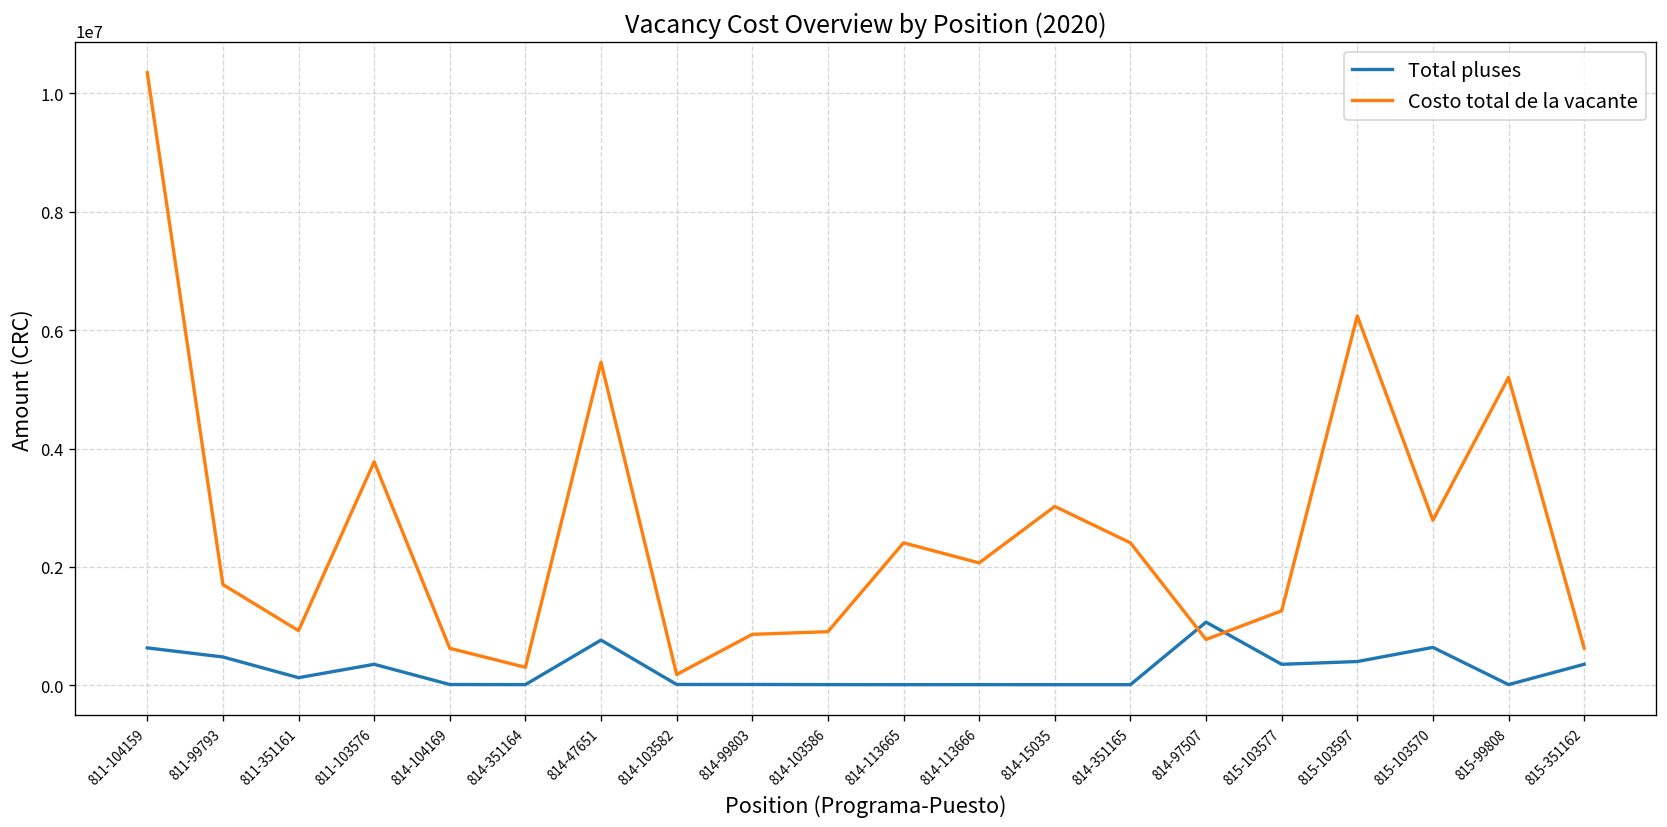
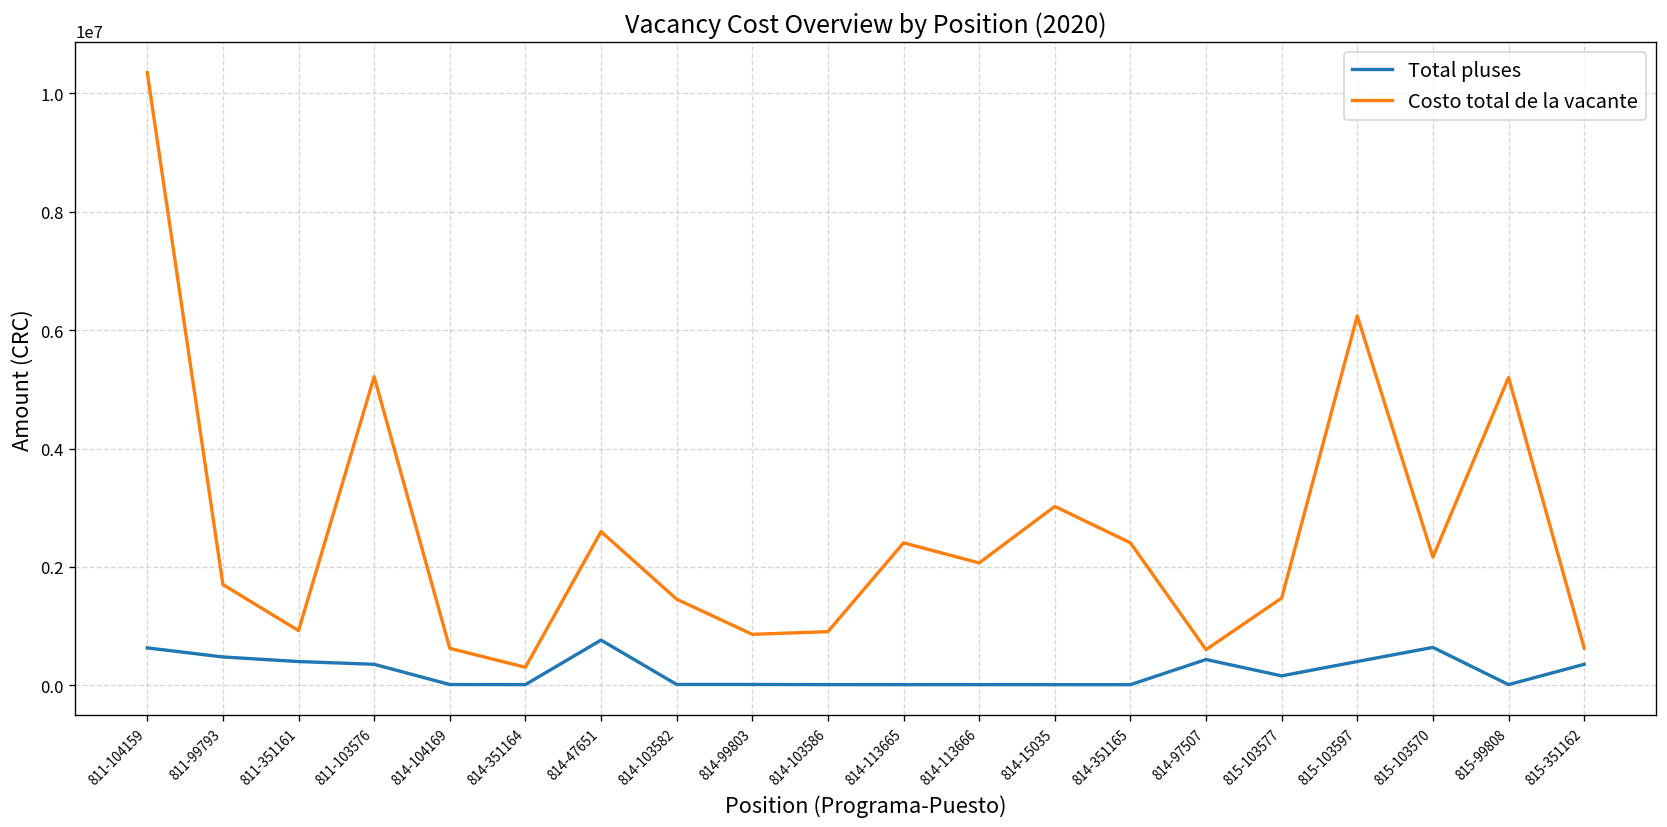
  {
    "Total pluses": {
      "811-104159": 600000,
      "811-99793": 500000,
-     "811-351161": 100000,
+     "811-351161": 400000,
      "811-103576": 400000,
      "814-104169": 0,
      "814-351164": 0,
      "814-47651": 800000,
      "814-103582": 0,
      "814-99803": 0,
      "814-103586": 0,
      "814-113665": 0,
      "814-113666": 0,
      "814-15035": 0,
      "814-351165": 0,
-     "814-97507": 1100000,
-     "815-103577": 400000,
+     "814-97507": 400000,
+     "815-103577": 200000,
      "815-103597": 400000,
      "815-103570": 600000,
      "815-99808": 0,
      "815-351162": 400000
    },
    "Costo total de la vacante": {
      "811-104159": 10300000,
      "811-99793": 1700000,
      "811-351161": 900000,
-     "811-103576": 3800000,
+     "811-103576": 5200000,
      "814-104169": 600000,
      "814-351164": 300000,
-     "814-47651": 5500000,
-     "814-103582": 200000,
+     "814-47651": 2600000,
+     "814-103582": 1500000,
      "814-99803": 900000,
      "814-103586": 900000,
      "814-113665": 2400000,
      "814-113666": 2100000,
      "814-15035": 3000000,
      "814-351165": 2400000,
-     "814-97507": 800000,
-     "815-103577": 1300000,
+     "814-97507": 600000,
+     "815-103577": 1500000,
      "815-103597": 6200000,
-     "815-103570": 2800000,
+     "815-103570": 2200000,
      "815-99808": 5200000,
      "815-351162": 600000
    }
  }
